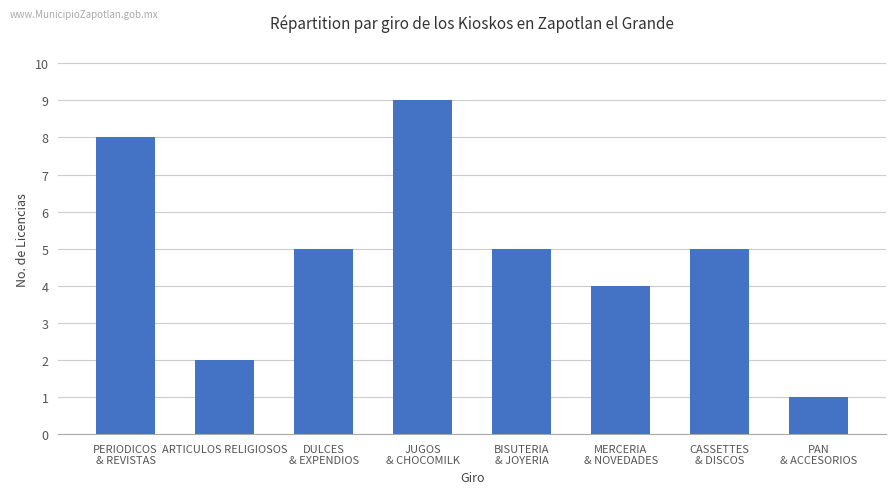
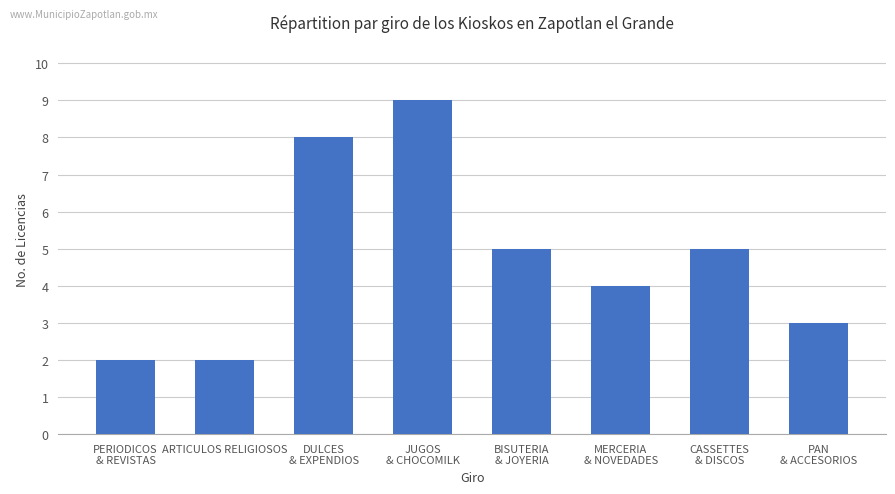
  {
-   "PERIODICOS & REVISTAS": 8,
+   "PERIODICOS & REVISTAS": 2,
    "ARTICULOS RELIGIOSOS": 2,
-   "DULCES & EXPENDIOS": 5,
+   "DULCES & EXPENDIOS": 8,
    "JUGOS & CHOCOMILK": 9,
    "BISUTERIA & JOYERIA": 5,
    "MERCERIA & NOVEDADES": 4,
    "CASSETTES & DISCOS": 5,
-   "PAN & ACCESORIOS": 1
+   "PAN & ACCESORIOS": 3
  }
